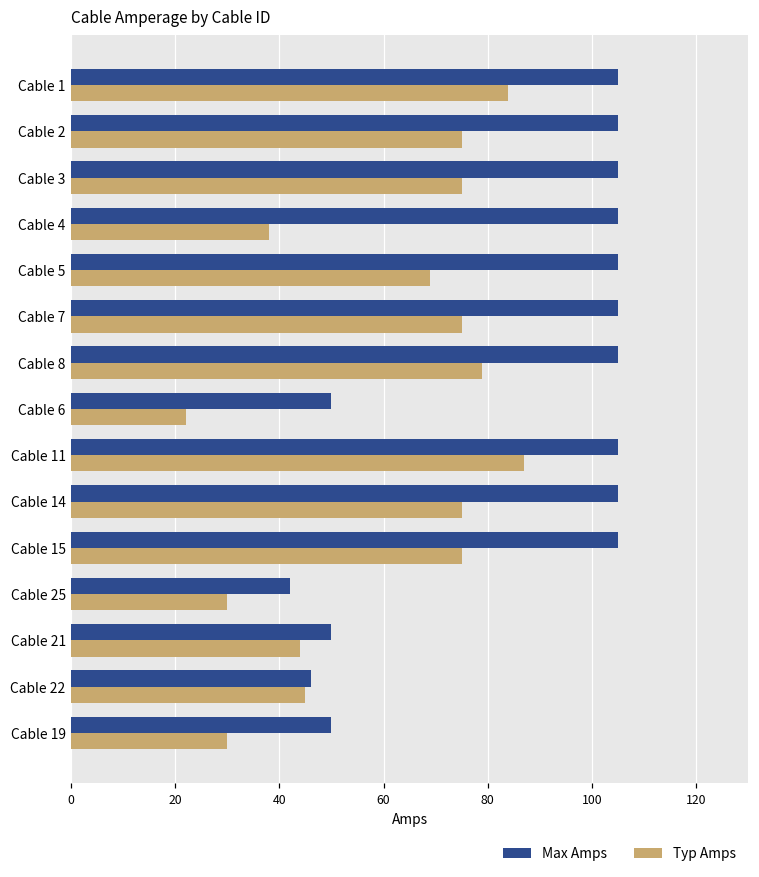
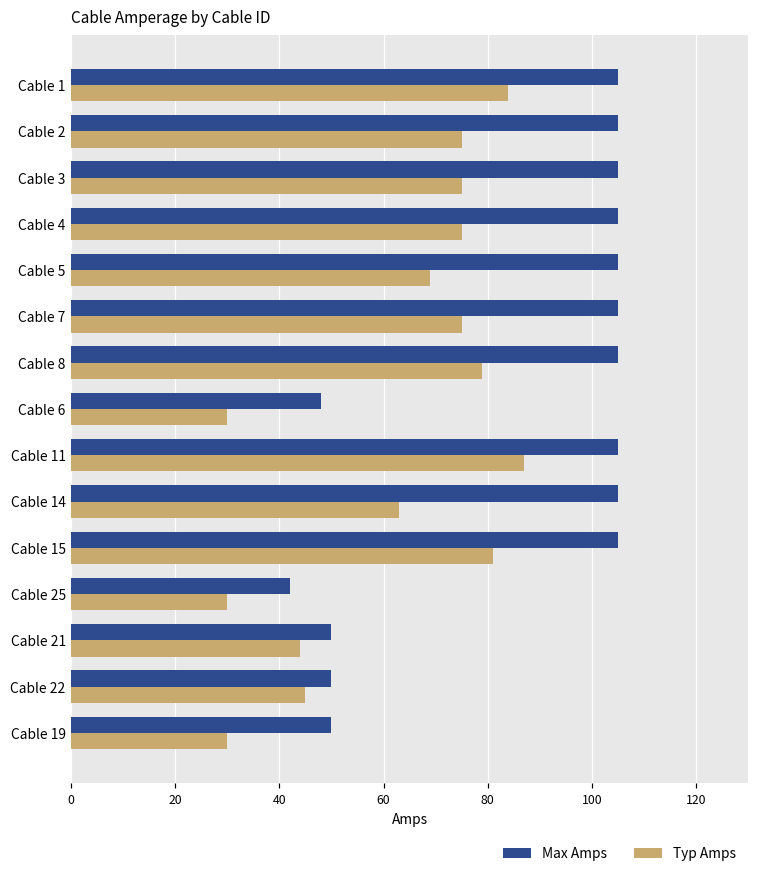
  {
    "Max Amps": {
      "Cable 1": 105,
      "Cable 2": 105,
      "Cable 3": 105,
      "Cable 4": 105,
      "Cable 5": 105,
      "Cable 7": 105,
      "Cable 8": 105,
-     "Cable 6": 50,
+     "Cable 6": 48,
      "Cable 11": 105,
      "Cable 14": 105,
      "Cable 15": 105,
      "Cable 25": 42,
      "Cable 21": 50,
-     "Cable 22": 46,
+     "Cable 22": 50,
      "Cable 19": 50
    },
    "Typ Amps": {
      "Cable 1": 84,
      "Cable 2": 75,
      "Cable 3": 75,
-     "Cable 4": 38,
+     "Cable 4": 75,
      "Cable 5": 69,
      "Cable 7": 75,
      "Cable 8": 79,
-     "Cable 6": 22,
+     "Cable 6": 30,
      "Cable 11": 87,
-     "Cable 14": 75,
-     "Cable 15": 75,
+     "Cable 14": 63,
+     "Cable 15": 81,
      "Cable 25": 30,
      "Cable 21": 44,
      "Cable 22": 45,
      "Cable 19": 30
    }
  }
